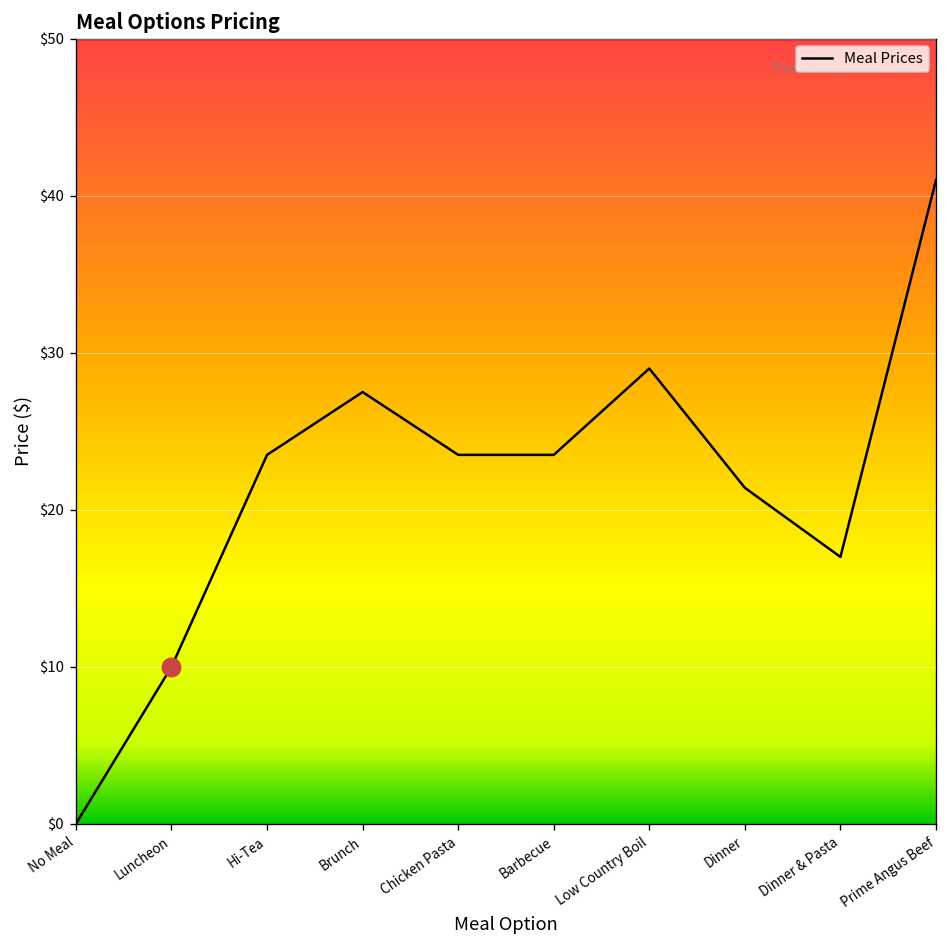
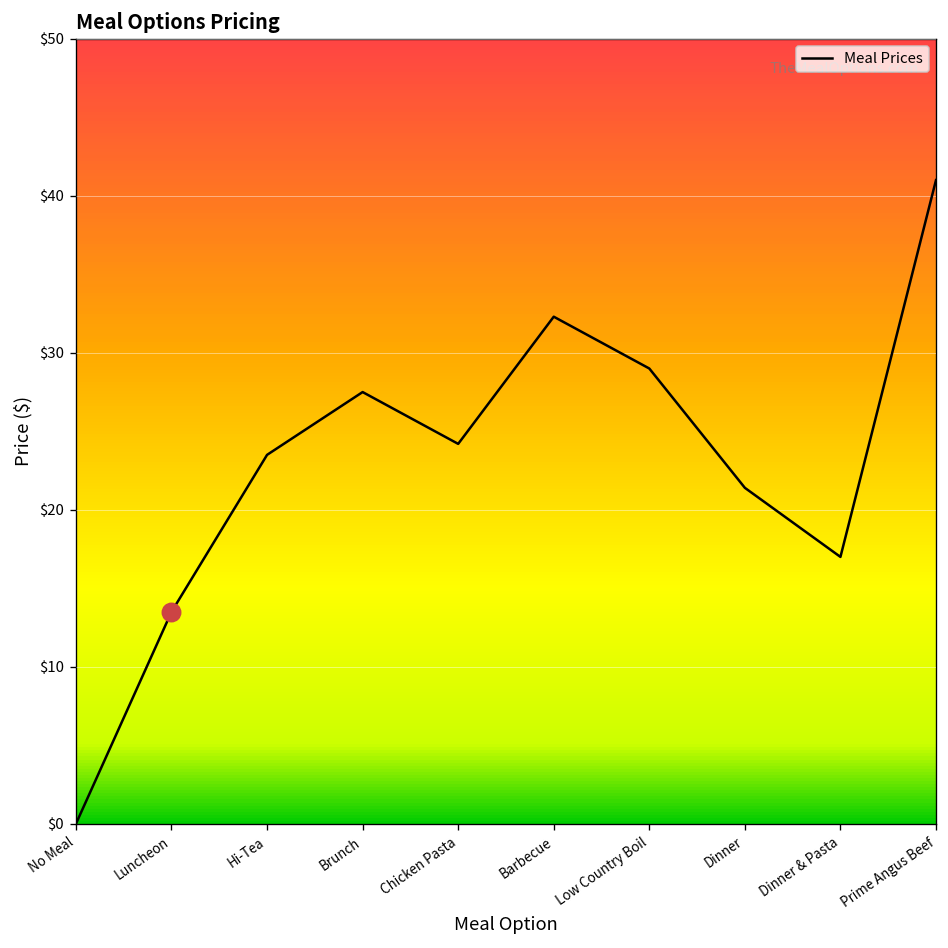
  {
    "Meal Prices": {
      "No Meal": "$0.0",
-     "Luncheon": "$10.0",
+     "Luncheon": "$13.5",
      "Hi-Tea": "$23.5",
      "Brunch": "$27.5",
-     "Chicken Pasta": "$23.5",
-     "Barbecue": "$23.5",
+     "Chicken Pasta": "$24.2",
+     "Barbecue": "$32.3",
      "Low Country Boil": "$29.0",
      "Dinner": "$21.4",
      "Dinner & Pasta": "$17.0",
      "Prime Angus Beef": "$41.0"
    }
  }
